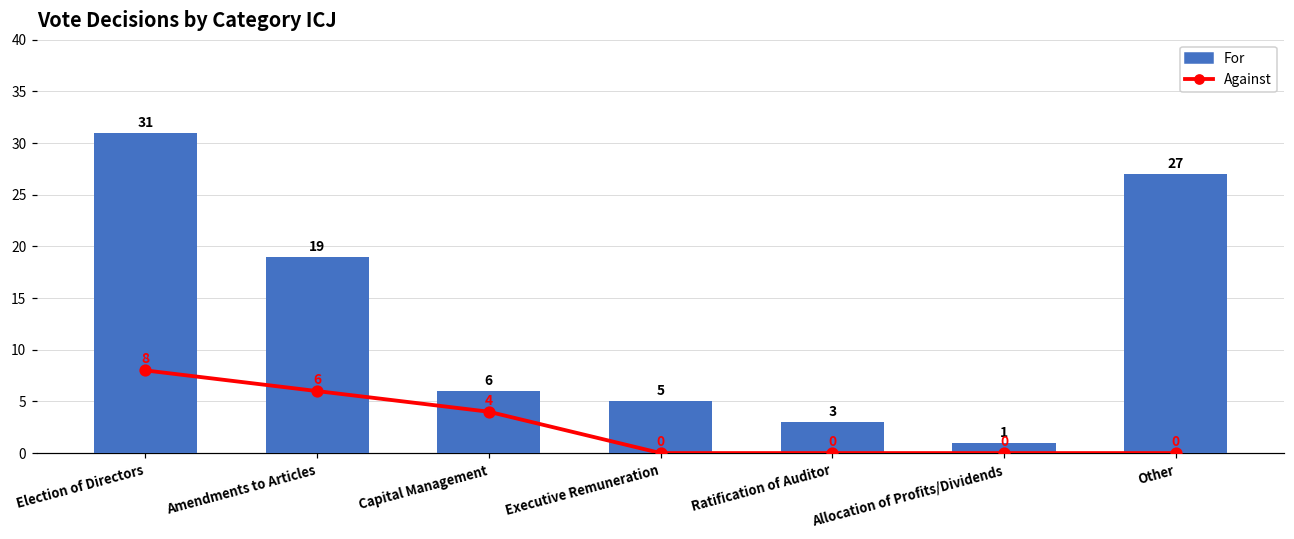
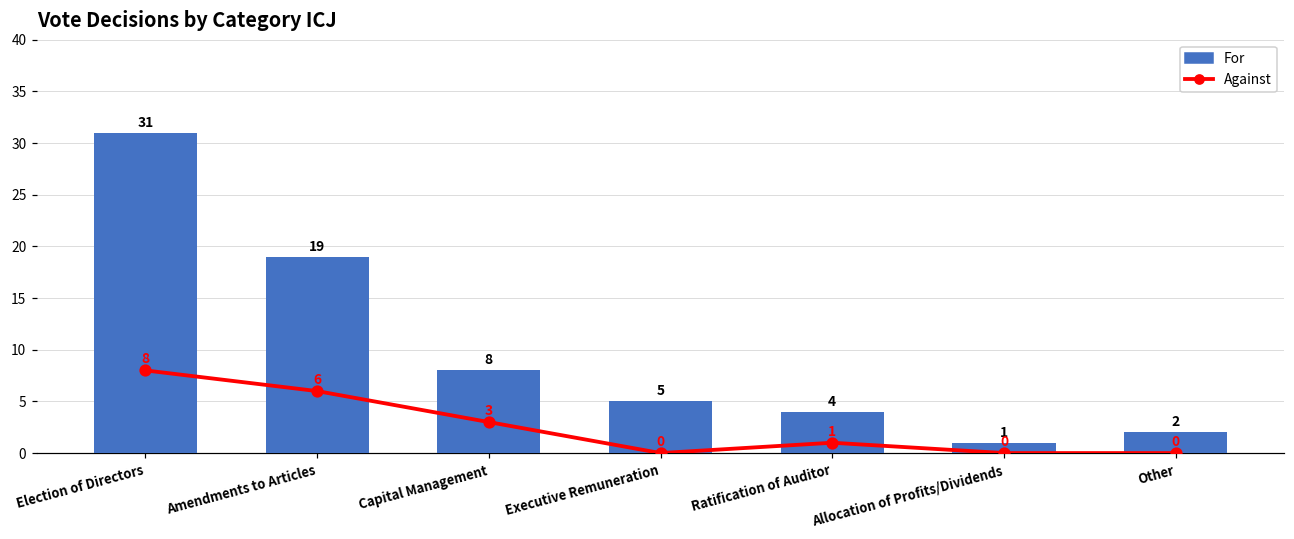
  {
    "Against": {
      "Election of Directors": 8,
      "Amendments to Articles": 6,
-     "Capital Management": 4,
+     "Capital Management": 3,
      "Executive Remuneration": 0,
-     "Ratification of Auditor": 0,
+     "Ratification of Auditor": 1,
      "Other": 0
    },
    "For": {
      "Election of Directors": 31,
      "Amendments to Articles": 19,
-     "Capital Management": 6,
+     "Capital Management": 8,
      "Executive Remuneration": 5,
-     "Ratification of Auditor": 3,
-     "Other": 27
+     "Ratification of Auditor": 4,
+     "Other": 2
    }
  }
